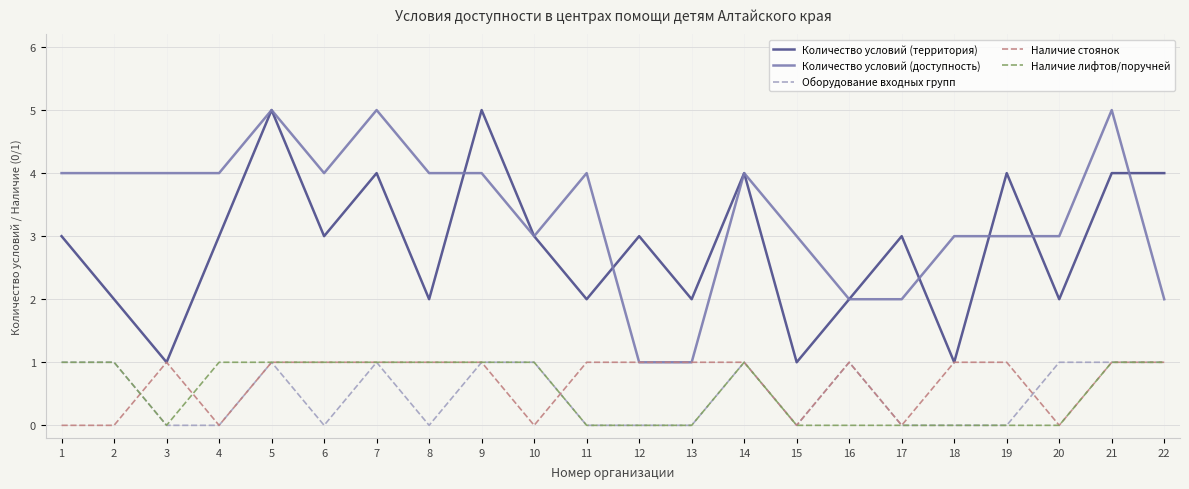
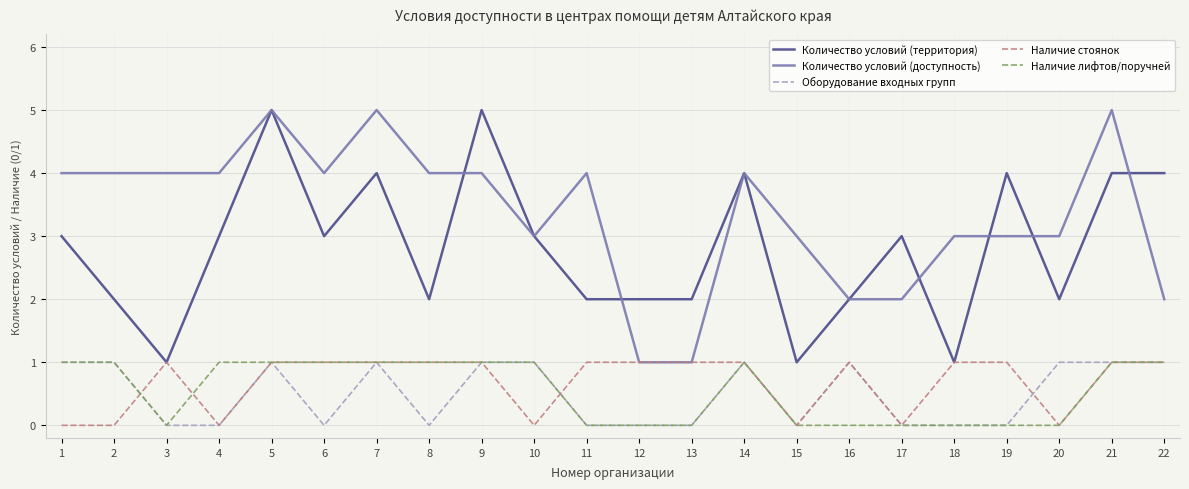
  {
    "Количество условий (территория)": {
      "1": 3,
      "2": 2,
      "4": 3,
      "6": 3,
      "7": 4,
      "8": 2,
      "9": 5,
      "11": 2,
-     "12": 3,
+     "12": 2,
      "13": 2,
      "15": 1,
      "17": 3,
      "19": 4,
      "20": 2,
      "21": 4,
      "22": 4
    },
    "Наличие стоянок": {
      "1": 0,
      "2": 0,
      "10": 0,
      "11": 1,
      "19": 1
    },
    "Наличие лифтов/поручней": {
      "4": 1,
      "16": 0
    }
  }
